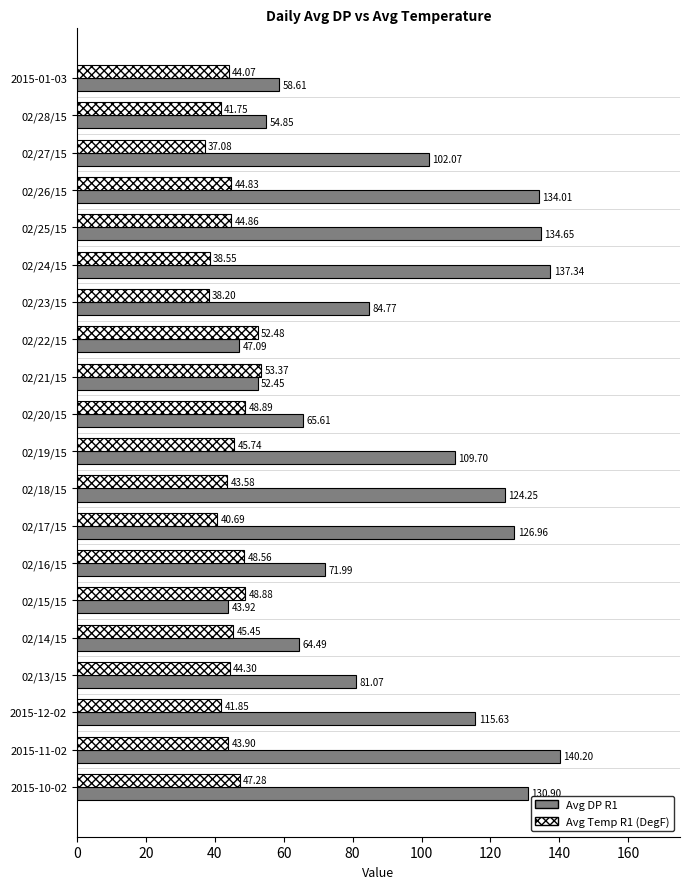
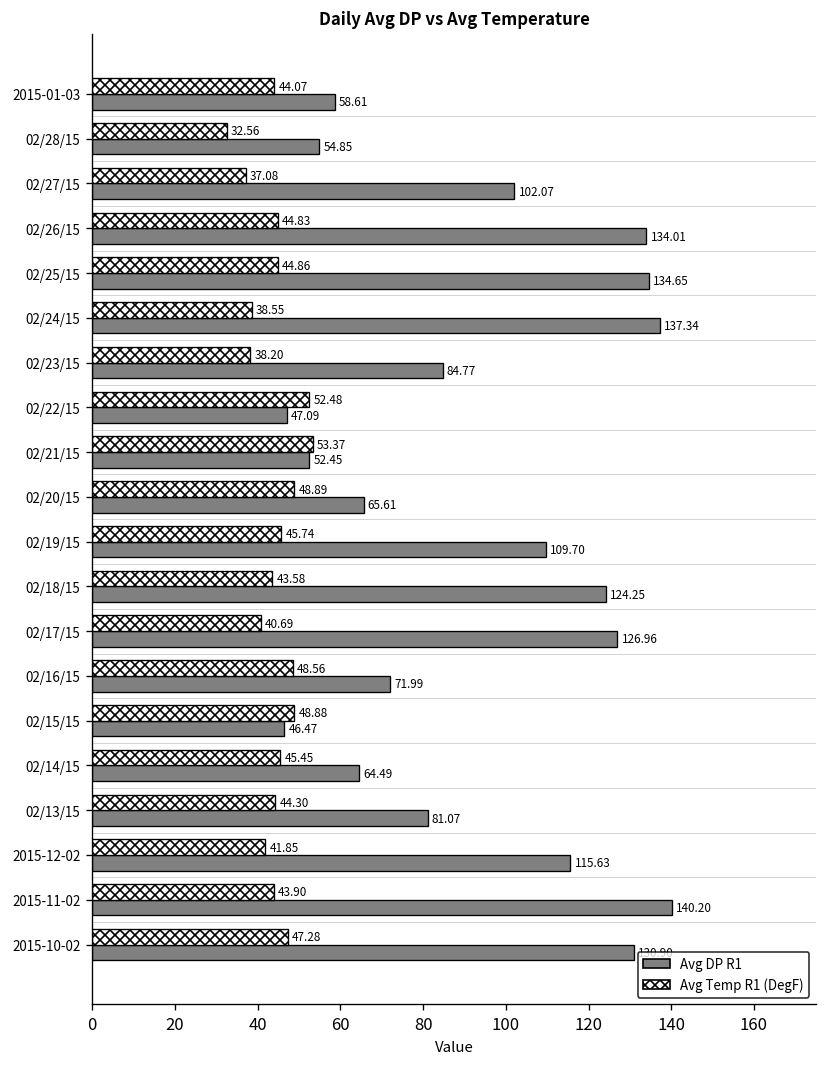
  {
    "Avg DP R1": {
      "2015-01-03": 58.61,
      "02/28/15": 54.85,
      "02/27/15": 102.07,
      "02/26/15": 134.01,
      "02/25/15": 134.65,
      "02/24/15": 137.34,
      "02/23/15": 84.77,
      "02/22/15": 47.09,
      "02/21/15": 52.45,
      "02/20/15": 65.61,
      "02/19/15": 109.70,
      "02/18/15": 124.25,
      "02/17/15": 126.96,
      "02/16/15": 71.99,
-     "02/15/15": 43.92,
+     "02/15/15": 46.47,
      "02/14/15": 64.49,
      "02/13/15": 81.07,
      "2015-12-02": 115.63,
      "2015-11-02": 140.20
    },
    "Avg Temp R1 (DegF)": {
      "2015-01-03": 44.07,
-     "02/28/15": 41.75,
+     "02/28/15": 32.56,
      "02/27/15": 37.08,
      "02/26/15": 44.83,
      "02/25/15": 44.86,
      "02/24/15": 38.55,
      "02/23/15": 38.20,
      "02/22/15": 52.48,
      "02/21/15": 53.37,
      "02/20/15": 48.89,
      "02/19/15": 45.74,
      "02/18/15": 43.58,
      "02/17/15": 40.69,
      "02/16/15": 48.56,
      "02/15/15": 48.88,
      "02/14/15": 45.45,
      "02/13/15": 44.30,
      "2015-12-02": 41.85,
      "2015-11-02": 43.90,
      "2015-10-02": 47.28
    }
  }
